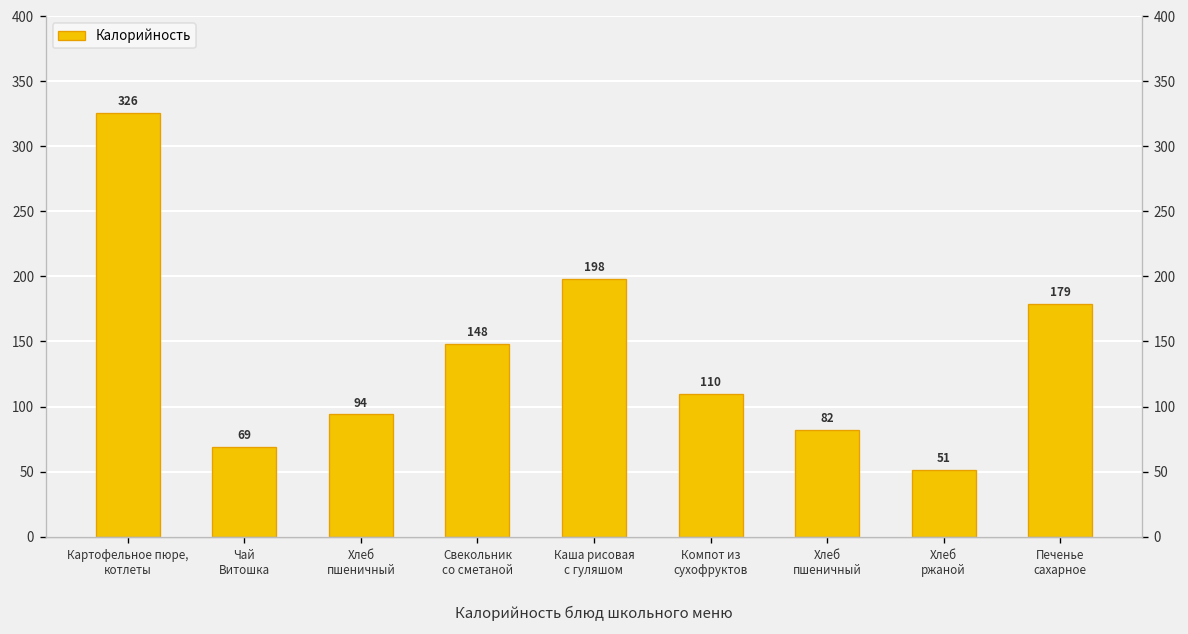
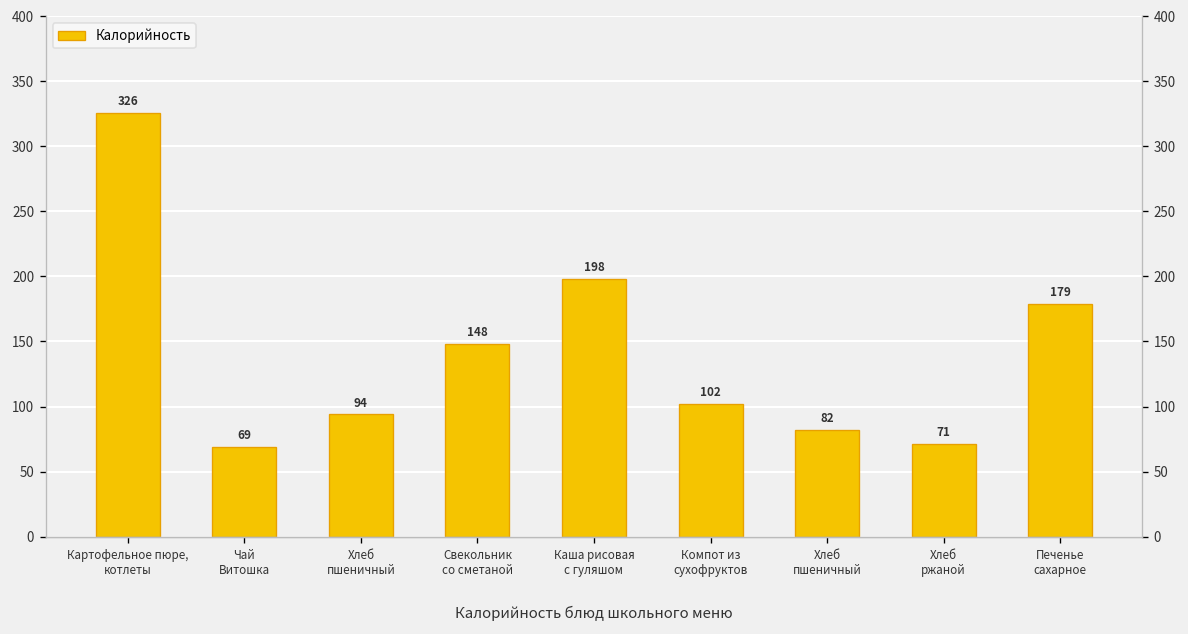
  {
    "Картофельное пюре, котлеты": 326,
    "Чай Витошка": 69,
    "Свекольник со сметаной": 148,
    "Каша рисовая с гуляшом": 198,
-   "Компот из сухофруктов": 110,
-   "Хлеб ржаной": 51,
+   "Компот из сухофруктов": 102,
+   "Хлеб ржаной": 71,
    "Печенье сахарное": 179
  }
